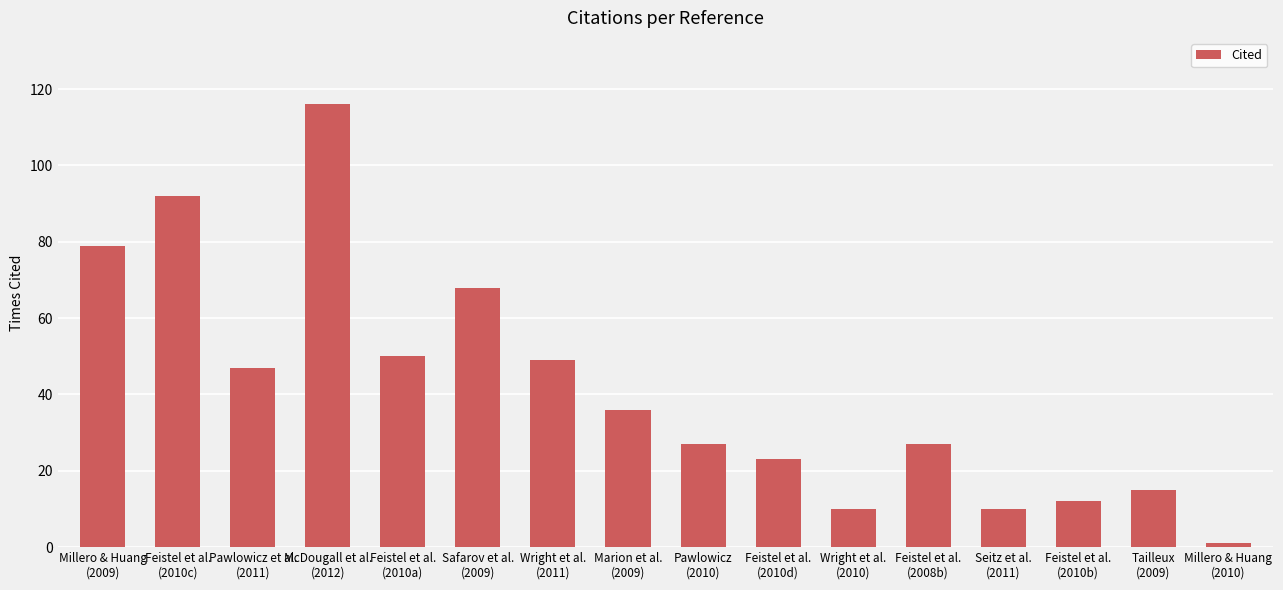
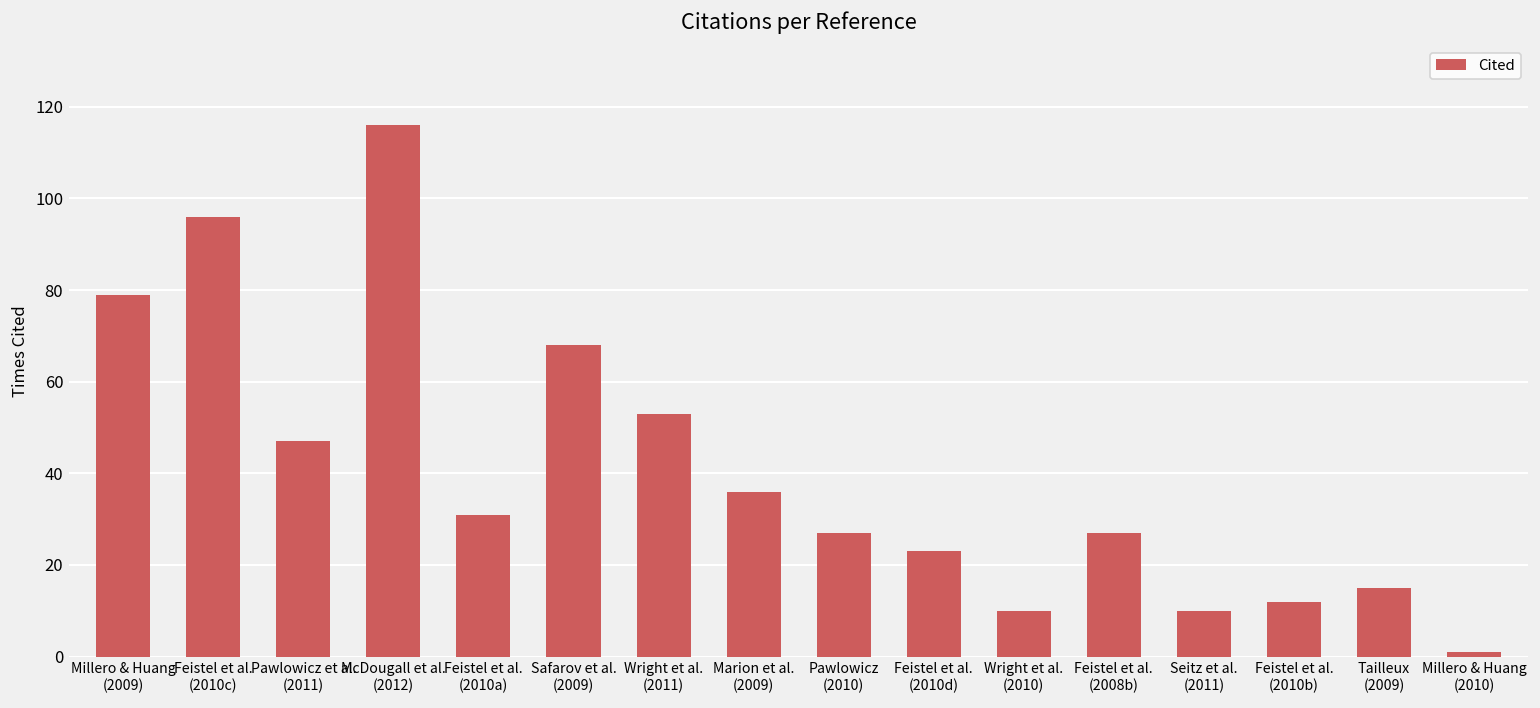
  {
    "Millero & Huang (2009)": 79,
-   "Feistel et al. (2010c)": 92,
-   "Feistel et al. (2010a)": 50,
+   "Feistel et al. (2010c)": 96,
+   "Feistel et al. (2010a)": 31,
    "Safarov et al. (2009)": 68,
-   "Wright et al. (2011)": 49,
+   "Wright et al. (2011)": 53,
    "Marion et al. (2009)": 36,
    "Pawlowicz (2010)": 27,
    "Feistel et al. (2010d)": 23,
    "Wright et al. (2010)": 10,
    "Feistel et al. (2008b)": 27,
    "Seitz et al. (2011)": 10,
    "Feistel et al. (2010b)": 12,
    "Tailleux (2009)": 15,
    "Millero & Huang (2010)": 1
  }
